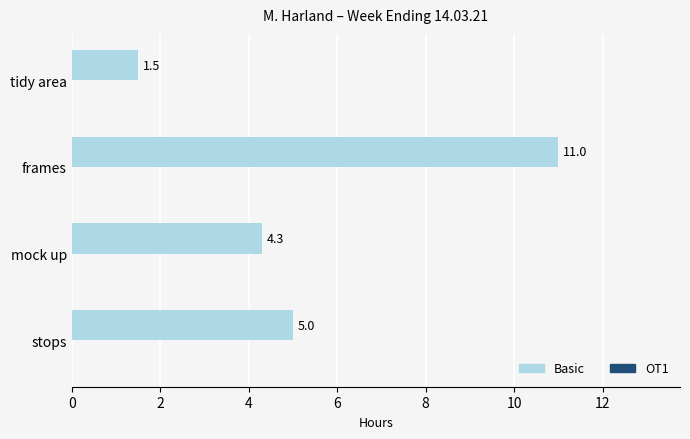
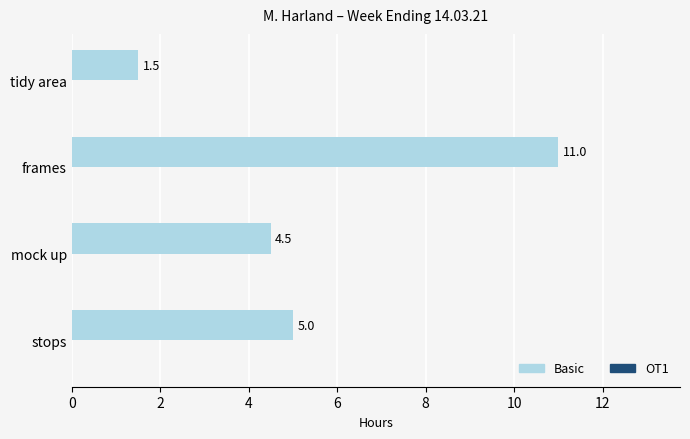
  {
    "Basic": {
      "tidy area": 1.5,
      "frames": 11.0,
-     "mock up": 4.3,
+     "mock up": 4.5,
      "stops": 5.0
    },
    "OT1": {
      "tidy area": 0.0,
      "frames": 0.0,
      "mock up": 0.0,
      "stops": 0.0
    }
  }
